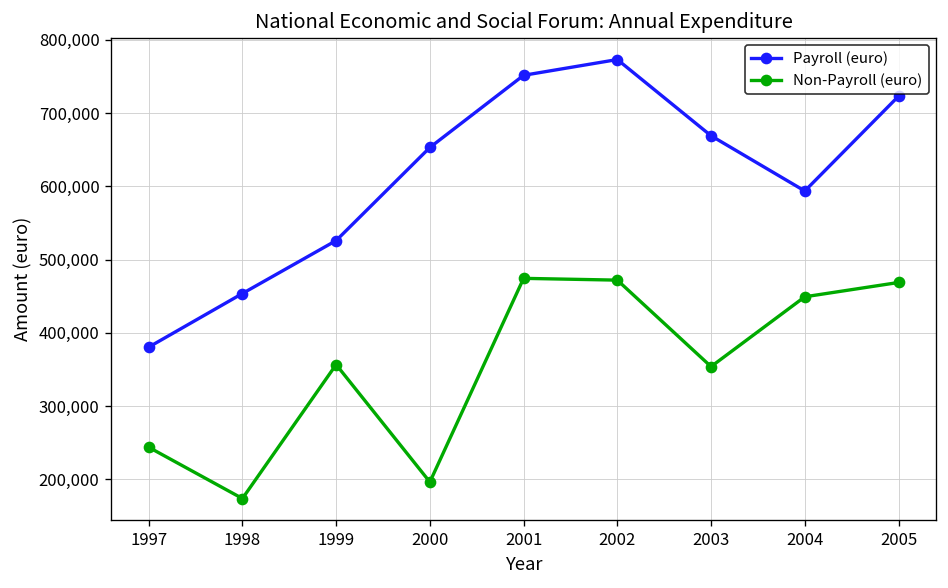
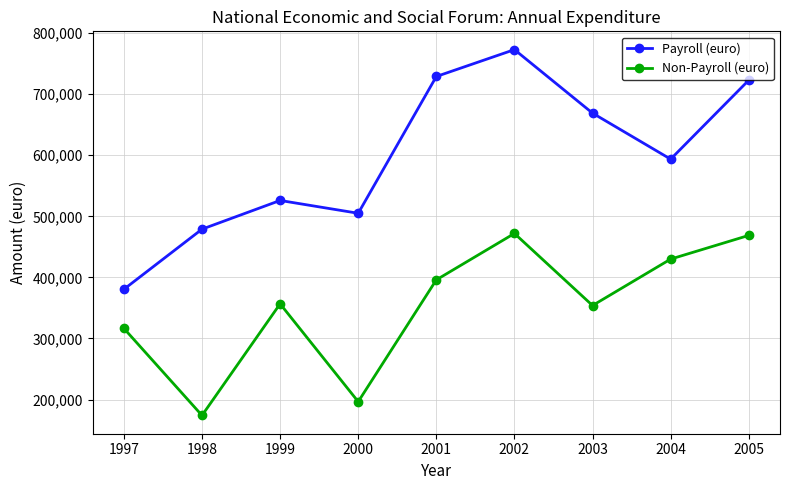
  {
    "Payroll (euro)": {
      "1997": "380,000",
-     "1998": "450,000",
+     "1998": "480,000",
      "1999": "530,000",
-     "2000": "650,000",
-     "2001": "750,000",
+     "2000": "510,000",
+     "2001": "730,000",
      "2002": "770,000",
      "2003": "670,000",
      "2004": "590,000"
    },
    "Non-Payroll (euro)": {
-     "1997": "240,000",
+     "1997": "320,000",
      "1998": "170,000",
      "1999": "360,000",
      "2000": "200,000",
-     "2001": "470,000",
+     "2001": "400,000",
      "2002": "470,000",
      "2003": "350,000",
-     "2004": "450,000",
+     "2004": "430,000",
      "2005": "470,000"
    }
  }
